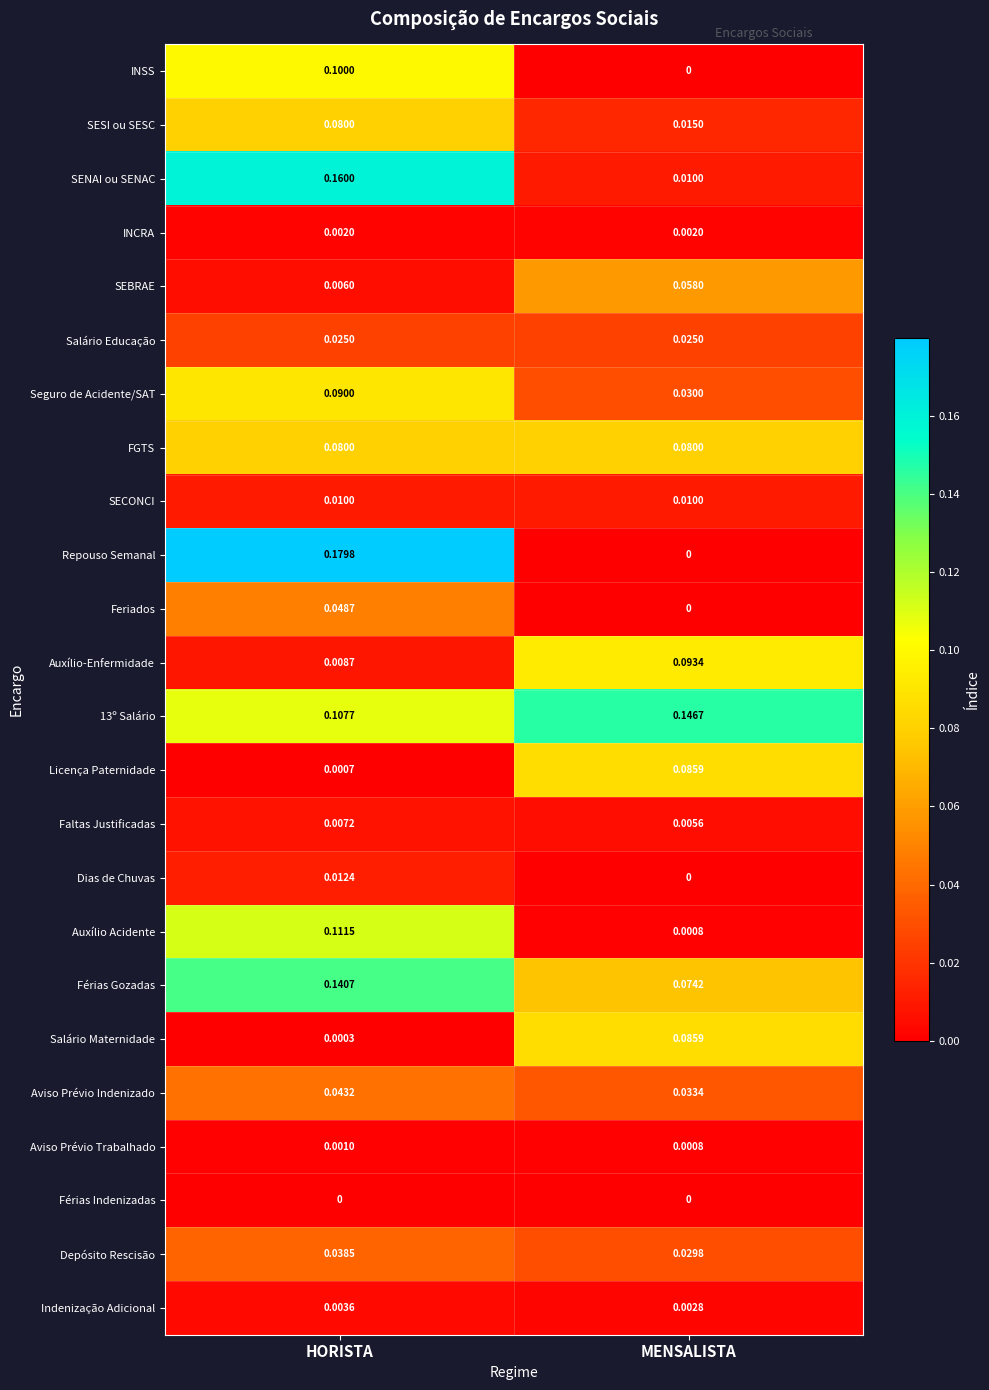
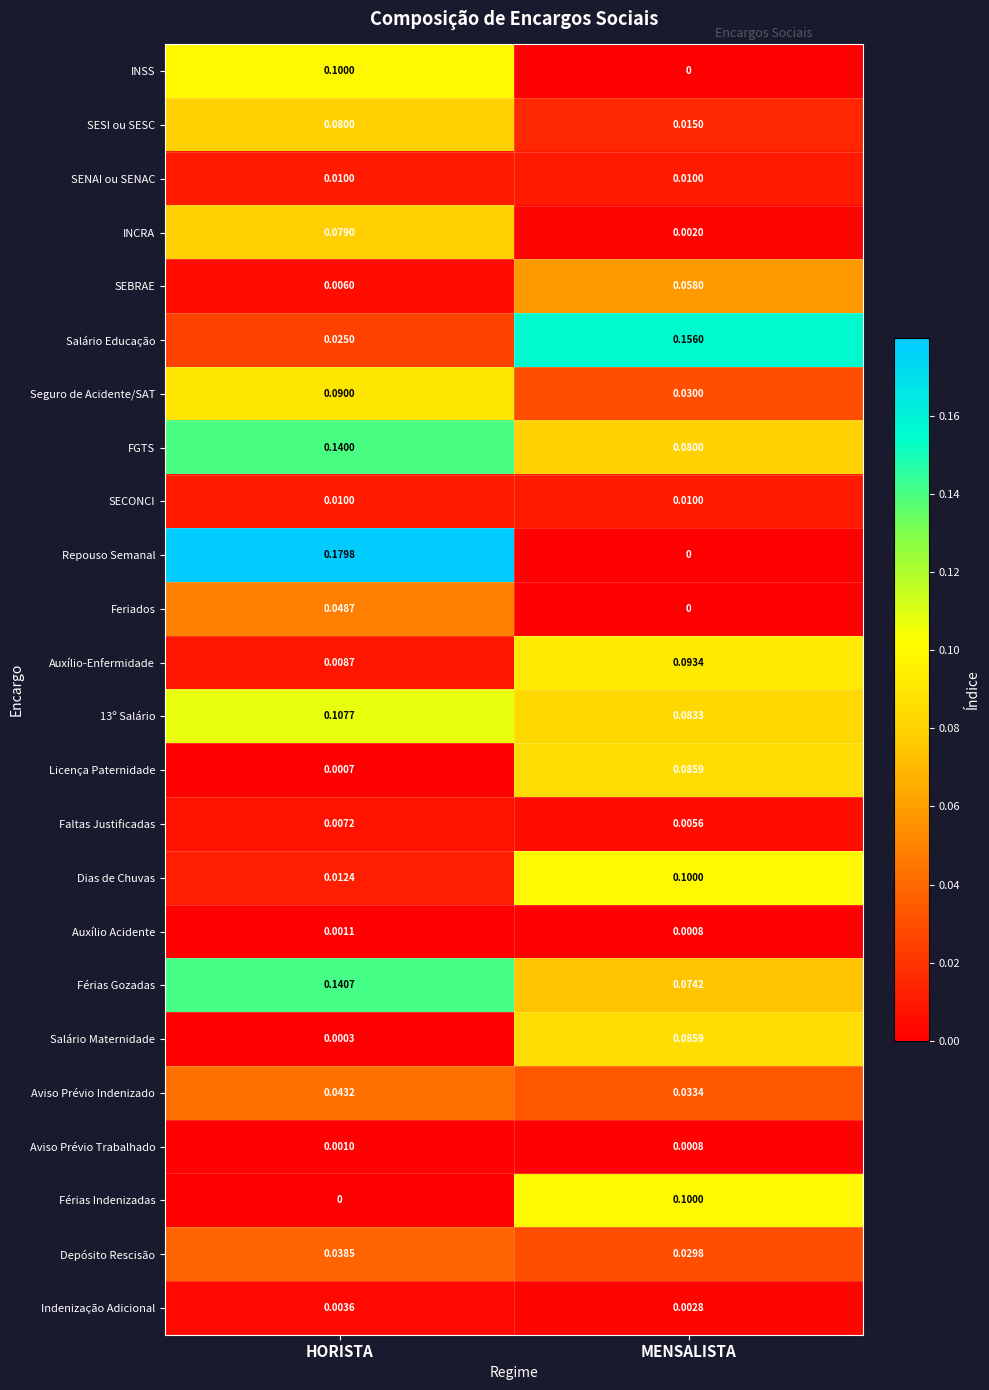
  {
    "INSS": {
      "HORISTA": 0.1000,
      "MENSALISTA": 0
    },
    "SESI ou SESC": {
      "HORISTA": 0.0800,
      "MENSALISTA": 0.0150
    },
    "SENAI ou SENAC": {
-     "HORISTA": 0.1600,
+     "HORISTA": 0.0100,
      "MENSALISTA": 0.0100
    },
    "INCRA": {
-     "HORISTA": 0.0020,
+     "HORISTA": 0.0790,
      "MENSALISTA": 0.0020
    },
    "SEBRAE": {
      "HORISTA": 0.0060,
      "MENSALISTA": 0.0580
    },
    "Salário Educação": {
      "HORISTA": 0.0250,
-     "MENSALISTA": 0.0250
+     "MENSALISTA": 0.1560
    },
    "Seguro de Acidente/SAT": {
      "HORISTA": 0.0900,
      "MENSALISTA": 0.0300
    },
    "FGTS": {
-     "HORISTA": 0.0800,
+     "HORISTA": 0.1400,
      "MENSALISTA": 0.0800
    },
    "SECONCI": {
      "HORISTA": 0.0100,
      "MENSALISTA": 0.0100
    },
    "Repouso Semanal": {
      "HORISTA": 0.1798,
      "MENSALISTA": 0
    },
    "Feriados": {
      "HORISTA": 0.0487,
      "MENSALISTA": 0
    },
    "Auxílio-Enfermidade": {
      "HORISTA": 0.0087,
      "MENSALISTA": 0.0934
    },
    "13º Salário": {
      "HORISTA": 0.1077,
-     "MENSALISTA": 0.1467
+     "MENSALISTA": 0.0833
    },
    "Licença Paternidade": {
      "HORISTA": 0.0007,
      "MENSALISTA": 0.0859
    },
    "Faltas Justificadas": {
      "HORISTA": 0.0072,
      "MENSALISTA": 0.0056
    },
    "Dias de Chuvas": {
      "HORISTA": 0.0124,
-     "MENSALISTA": 0
+     "MENSALISTA": 0.1000
    },
    "Auxílio Acidente": {
-     "HORISTA": 0.1115,
+     "HORISTA": 0.0011,
      "MENSALISTA": 0.0008
    },
    "Férias Gozadas": {
      "HORISTA": 0.1407,
      "MENSALISTA": 0.0742
    },
    "Salário Maternidade": {
      "HORISTA": 0.0003,
      "MENSALISTA": 0.0859
    },
    "Aviso Prévio Indenizado": {
      "HORISTA": 0.0432,
      "MENSALISTA": 0.0334
    },
    "Aviso Prévio Trabalhado": {
      "HORISTA": 0.0010,
      "MENSALISTA": 0.0008
    },
    "Férias Indenizadas": {
      "HORISTA": 0,
-     "MENSALISTA": 0
+     "MENSALISTA": 0.1000
    },
    "Depósito Rescisão": {
      "HORISTA": 0.0385,
      "MENSALISTA": 0.0298
    },
    "Indenização Adicional": {
      "HORISTA": 0.0036,
      "MENSALISTA": 0.0028
    }
  }
